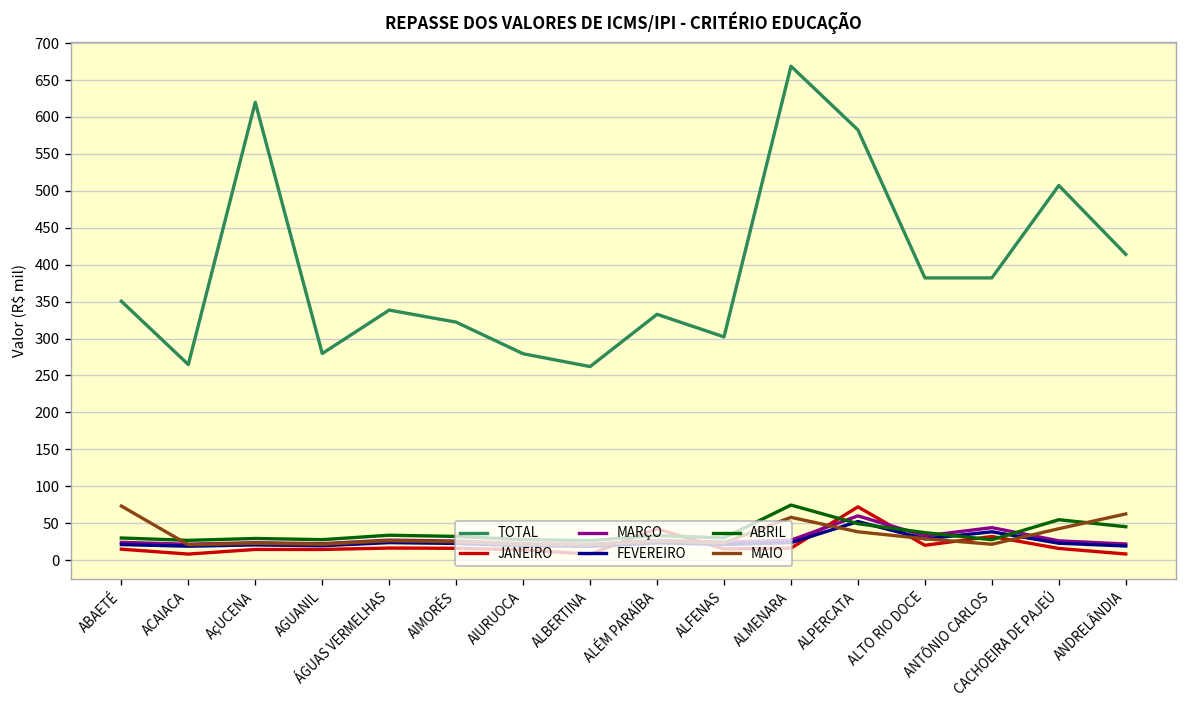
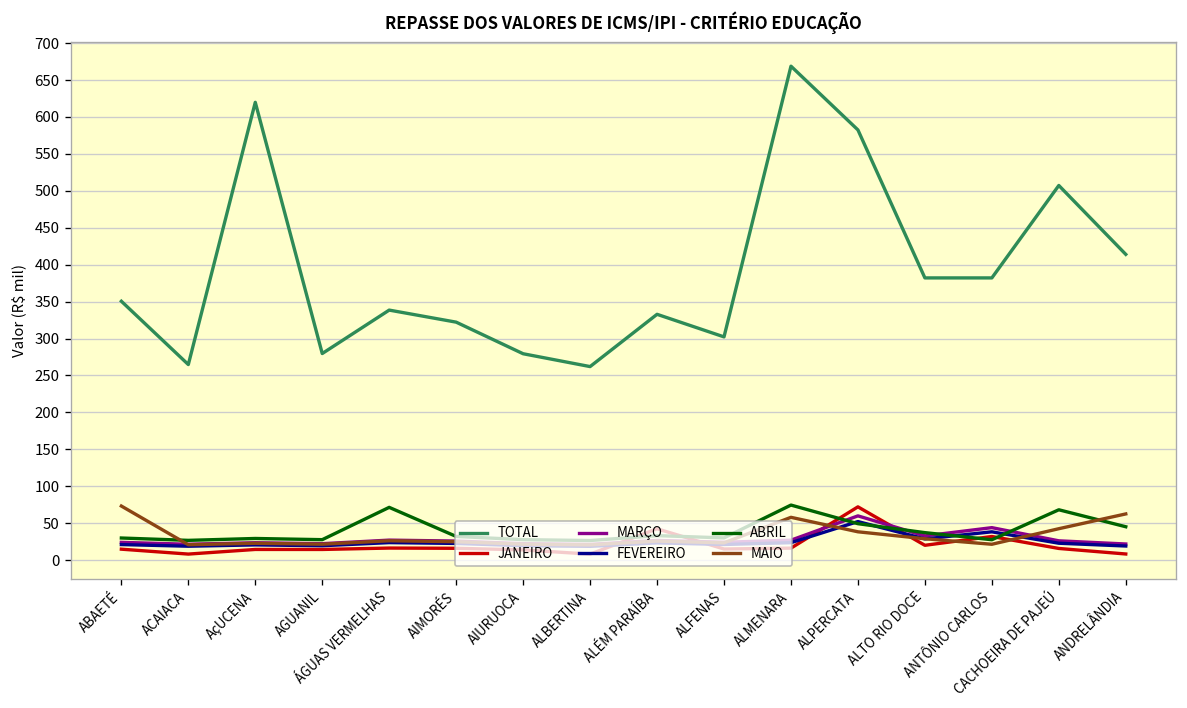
  {
    "TOTAL": {
      "ABAETÉ": 350,
      "ACAIACA": 260,
      "AçUCENA": 620,
      "AGUANIL": 280,
      "ÁGUAS VERMELHAS": 340,
      "AIMORÉS": 320,
      "AIURUOCA": 280,
      "ALBERTINA": 260,
      "ALÉM PARAÍBA": 330,
      "ALFENAS": 300,
      "ALMENARA": 670,
      "ALPERCATA": 580,
      "ALTO RIO DOCE": 380,
      "ANTÔNIO CARLOS": 380,
      "CACHOEIRA DE PAJEÚ": 510,
      "ANDRELÂNDIA": 410
    },
    "JANEIRO": {
      "ABAETÉ": 10,
      "ACAIACA": 10,
      "AçUCENA": 10,
      "AGUANIL": 10,
      "ÁGUAS VERMELHAS": 20,
      "ALPERCATA": 70,
      "ALTO RIO DOCE": 20,
      "ANTÔNIO CARLOS": 30,
      "CACHOEIRA DE PAJEÚ": 20,
      "ANDRELÂNDIA": 10
    },
    "MARÇO": {
      "ALPERCATA": 60,
      "ANTÔNIO CARLOS": 40
    },
    "FEVEREIRO": {
      "ANTÔNIO CARLOS": 40
    },
    "ABRIL": {
      "ABAETÉ": 30,
      "ACAIACA": 30,
      "AçUCENA": 30,
      "AGUANIL": 30,
-     "ÁGUAS VERMELHAS": 30,
+     "ÁGUAS VERMELHAS": 70,
      "ALMENARA": 70,
      "ALTO RIO DOCE": 40,
      "ANTÔNIO CARLOS": 30,
-     "CACHOEIRA DE PAJEÚ": 50,
+     "CACHOEIRA DE PAJEÚ": 70,
      "ANDRELÂNDIA": 50
    },
    "MAIO": {
      "ABAETÉ": 70,
      "ALMENARA": 60,
      "ALPERCATA": 40,
      "ANTÔNIO CARLOS": 20,
      "CACHOEIRA DE PAJEÚ": 40,
      "ANDRELÂNDIA": 60
    }
  }
